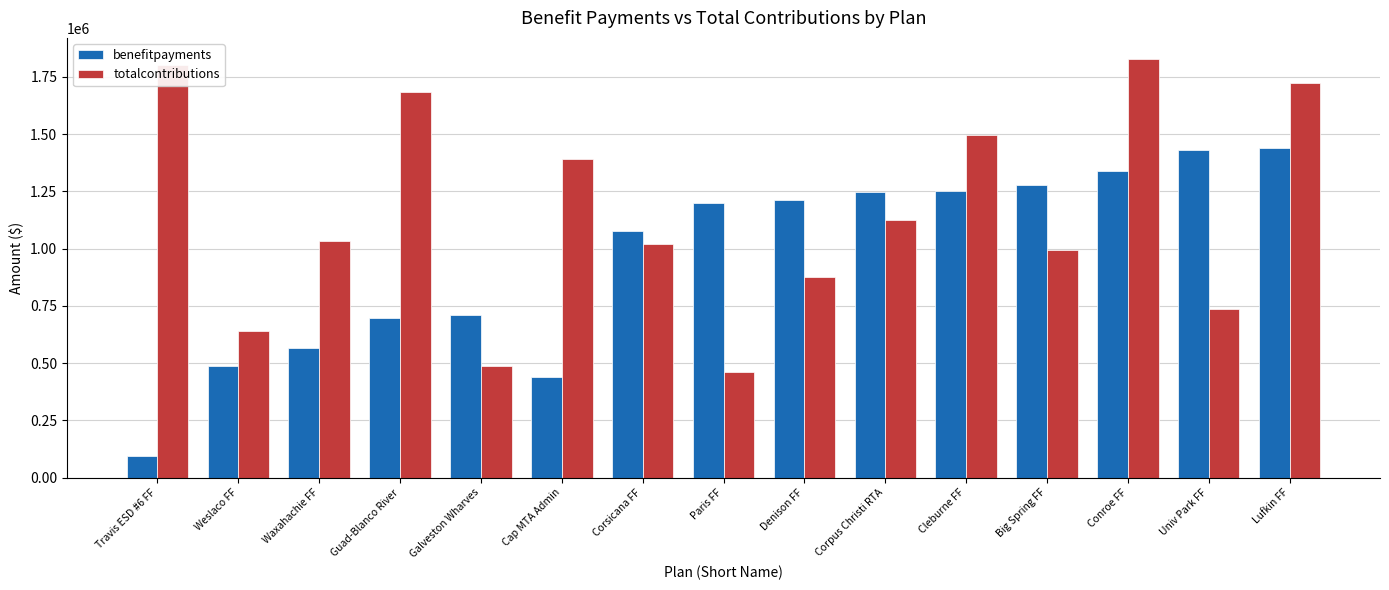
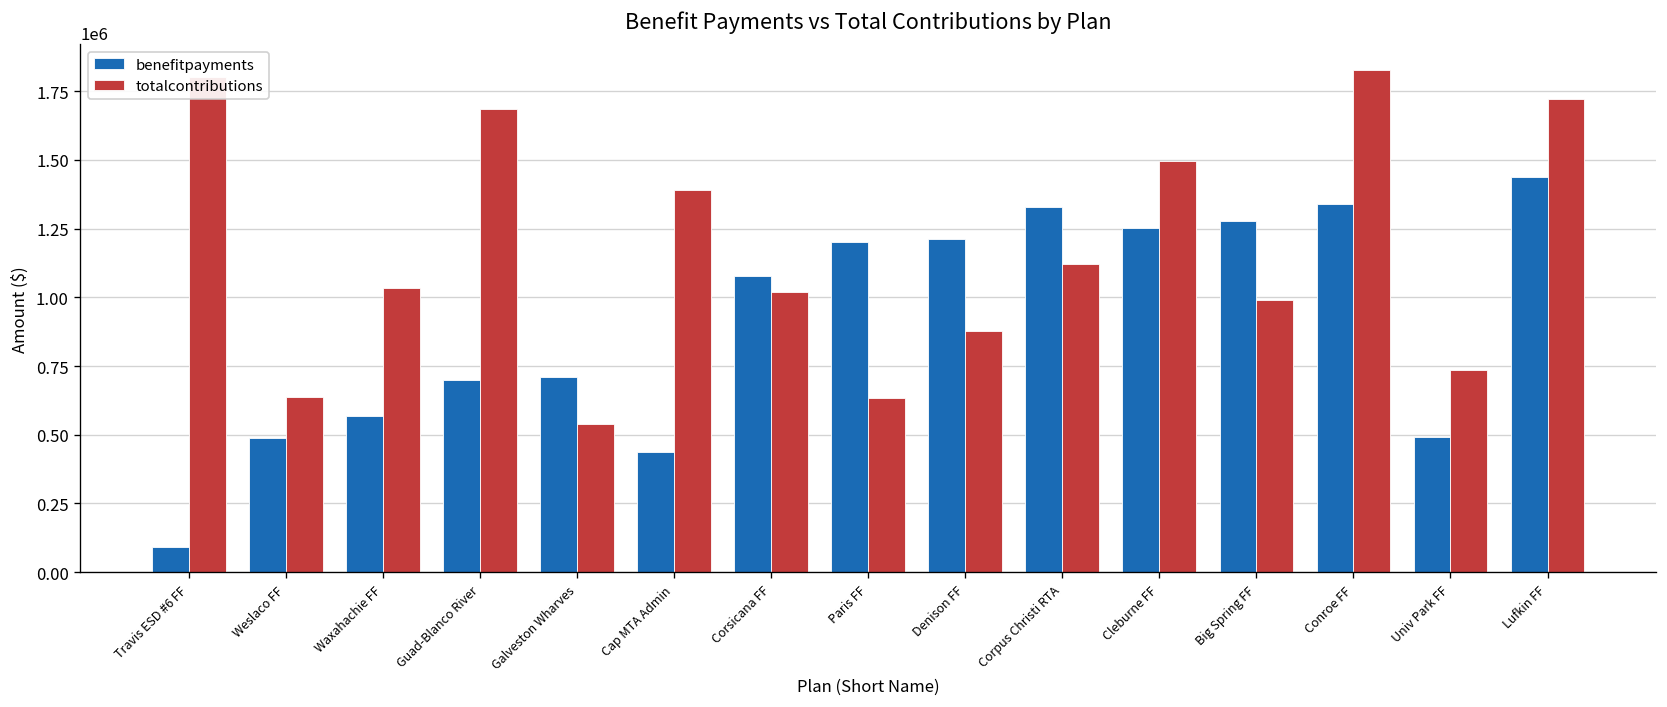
  {
    "benefitpayments": {
      "Travis ESD #6 FF": 90000,
      "Weslaco FF": 490000,
      "Waxahachie FF": 570000,
      "Guad-Blanco River": 700000,
      "Galveston Wharves": 710000,
      "Cap MTA Admin": 440000,
      "Corsicana FF": 1080000,
      "Paris FF": 1200000,
      "Denison FF": 1210000,
-     "Corpus Christi RTA": 1250000,
+     "Corpus Christi RTA": 1330000,
      "Cleburne FF": 1250000,
      "Big Spring FF": 1280000,
      "Conroe FF": 1340000,
-     "Univ Park FF": 1430000,
+     "Univ Park FF": 490000,
      "Lufkin FF": 1440000
    },
    "totalcontributions": {
      "Weslaco FF": 640000,
      "Waxahachie FF": 1030000,
      "Guad-Blanco River": 1680000,
-     "Galveston Wharves": 490000,
+     "Galveston Wharves": 540000,
      "Cap MTA Admin": 1390000,
      "Corsicana FF": 1020000,
-     "Paris FF": 460000,
+     "Paris FF": 630000,
      "Denison FF": 880000,
      "Corpus Christi RTA": 1120000,
      "Cleburne FF": 1490000,
      "Big Spring FF": 990000,
      "Conroe FF": 1830000,
      "Univ Park FF": 740000,
      "Lufkin FF": 1720000
    }
  }
